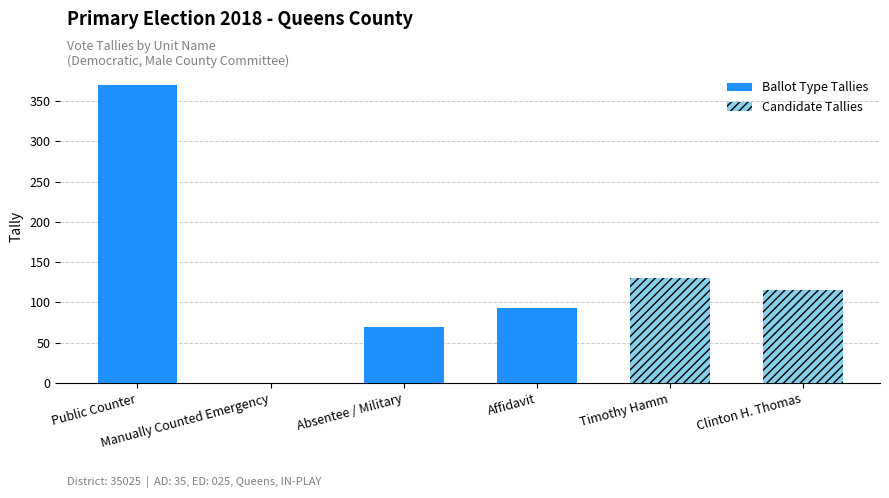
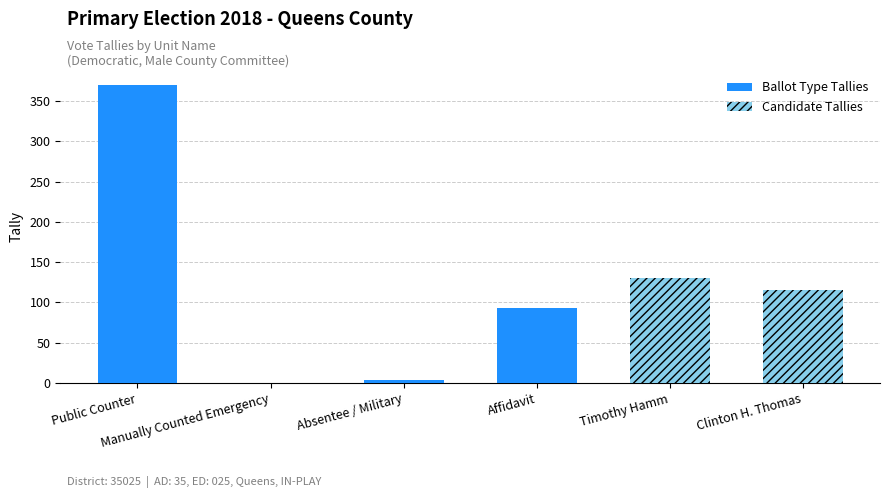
  {
    "Ballot Type Tallies": {
      "Public Counter": 370,
      "Manually Counted Emergency": 0,
-     "Absentee / Military": 70,
+     "Absentee / Military": 0,
      "Affidavit": 90
    },
    "Candidate Tallies": {
      "Timothy Hamm": 130,
      "Clinton H. Thomas": 120
    }
  }
